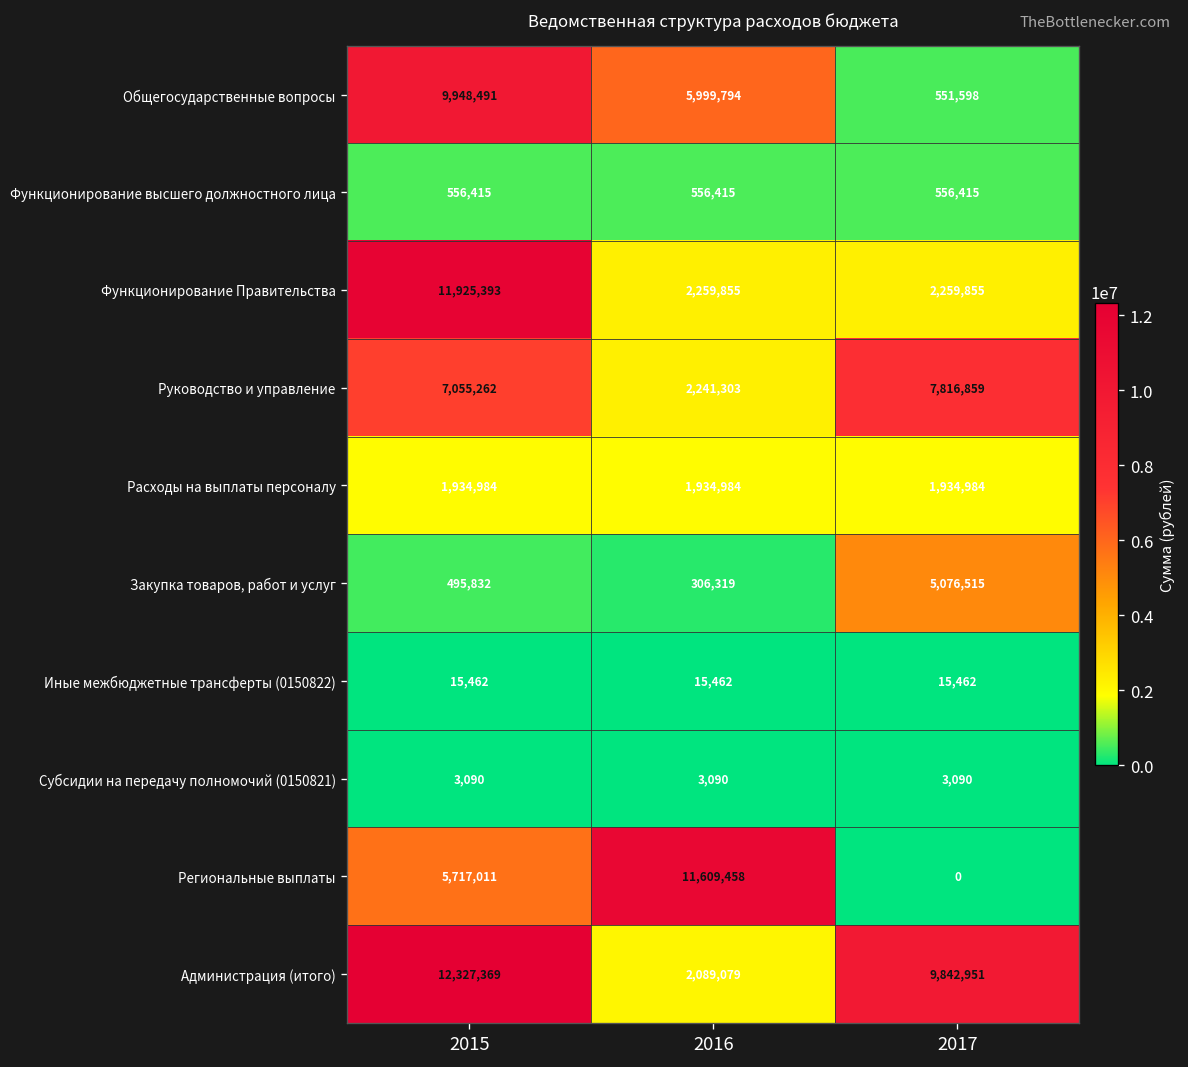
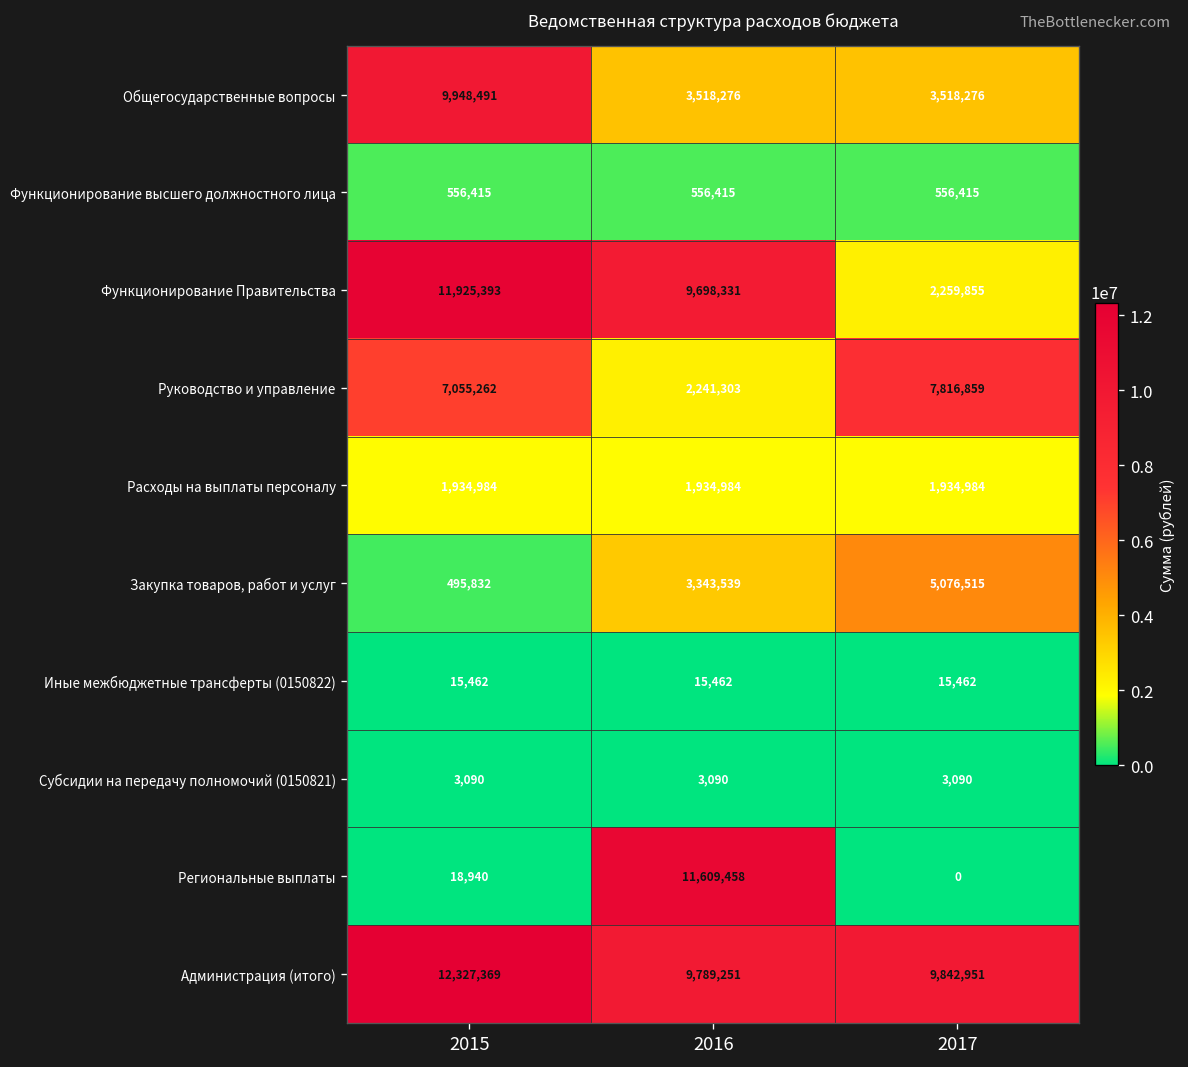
  {
    "Общегосударственные вопросы": {
      "2015": "9,948,491",
-     "2016": "5,999,794",
-     "2017": "551,598"
+     "2016": "3,518,276",
+     "2017": "3,518,276"
    },
    "Функционирование высшего должностного лица": {
      "2015": "556,415",
      "2016": "556,415",
      "2017": "556,415"
    },
    "Функционирование Правительства": {
      "2015": "11,925,393",
-     "2016": "2,259,855",
+     "2016": "9,698,331",
      "2017": "2,259,855"
    },
    "Руководство и управление": {
      "2015": "7,055,262",
      "2016": "2,241,303",
      "2017": "7,816,859"
    },
    "Расходы на выплаты персоналу": {
      "2015": "1,934,984",
      "2016": "1,934,984",
      "2017": "1,934,984"
    },
    "Закупка товаров, работ и услуг": {
      "2015": "495,832",
-     "2016": "306,319",
+     "2016": "3,343,539",
      "2017": "5,076,515"
    },
    "Иные межбюджетные трансферты (0150822)": {
      "2015": "15,462",
      "2016": "15,462",
      "2017": "15,462"
    },
    "Субсидии на передачу полномочий (0150821)": {
      "2015": "3,090",
      "2016": "3,090",
      "2017": "3,090"
    },
    "Региональные выплаты": {
-     "2015": "5,717,011",
+     "2015": "18,940",
      "2016": "11,609,458",
      "2017": "0"
    },
    "Администрация (итого)": {
      "2015": "12,327,369",
-     "2016": "2,089,079",
+     "2016": "9,789,251",
      "2017": "9,842,951"
    }
  }
